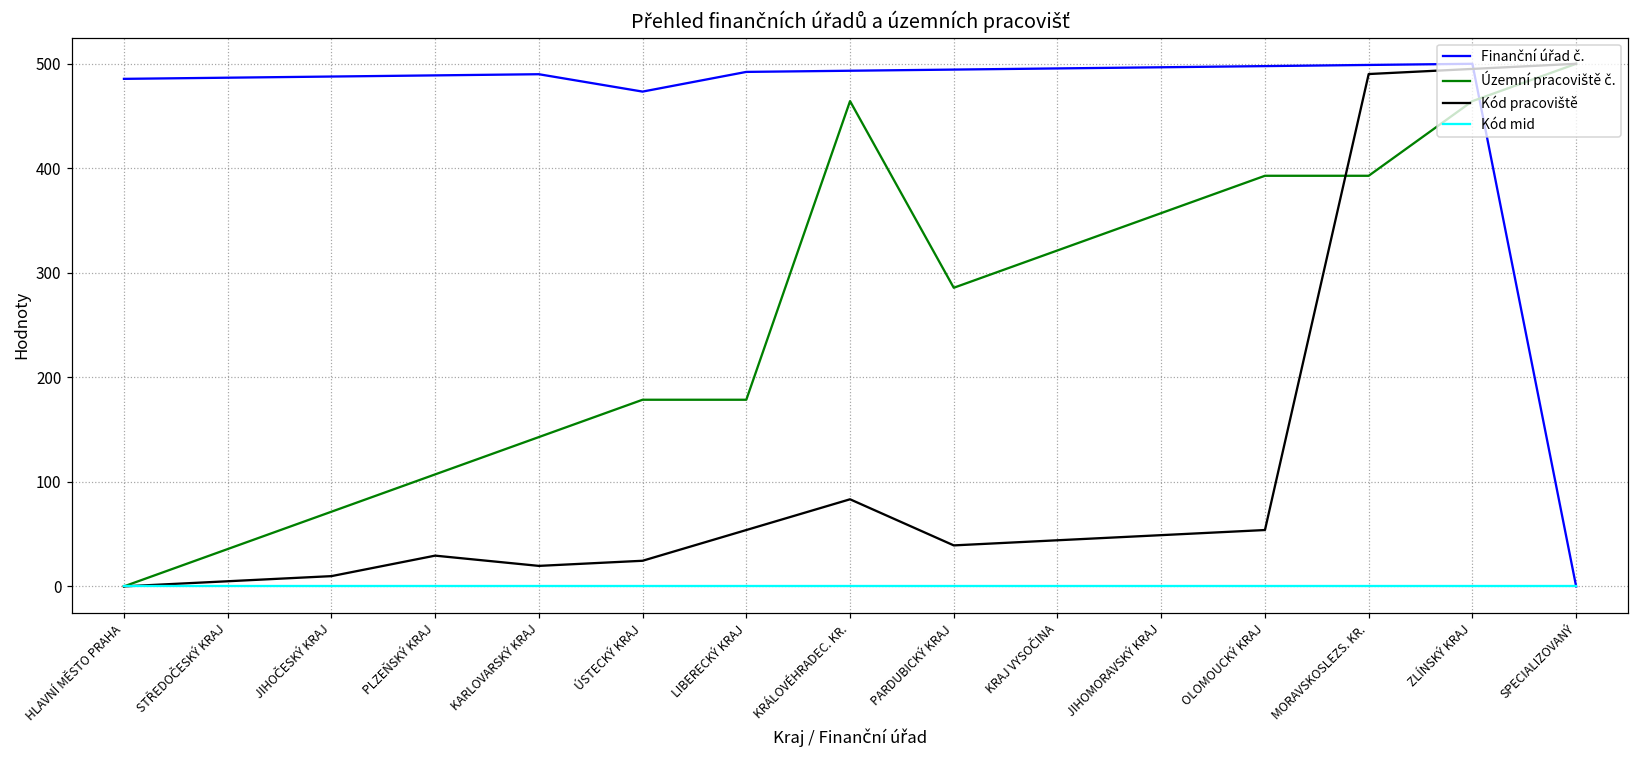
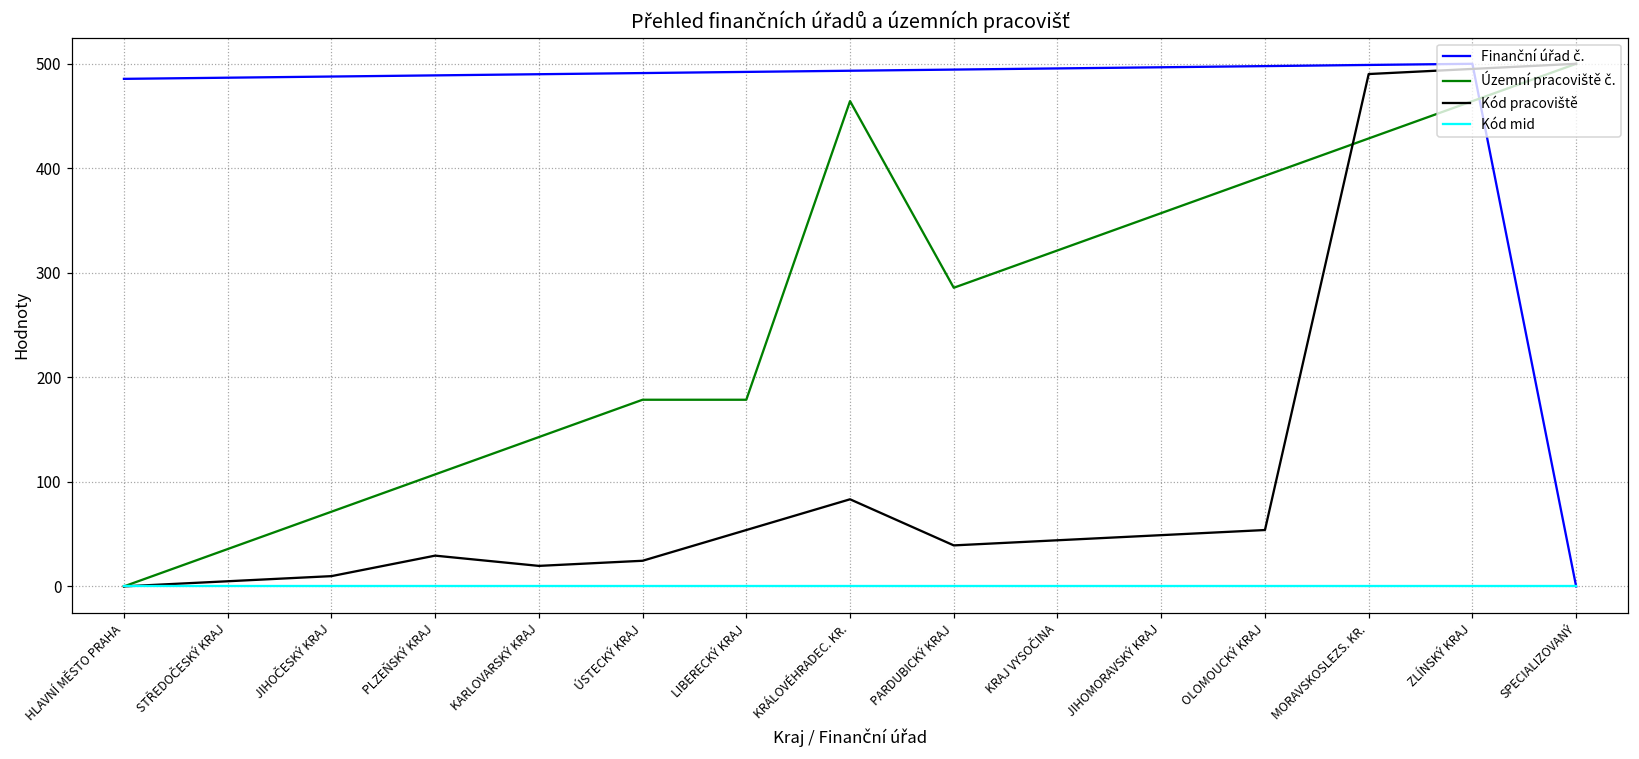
  {
    "Finanční úřad č.": {
      "HLAVNÍ MĚSTO PRAHA": 490,
      "STŘEDOČESKÝ KRAJ": 490,
      "JIHOČESKÝ KRAJ": 490,
      "PLZEŇSKÝ KRAJ": 490,
      "KARLOVARSKÝ KRAJ": 490,
-     "ÚSTECKÝ KRAJ": 470,
+     "ÚSTECKÝ KRAJ": 490,
      "LIBERECKÝ KRAJ": 490,
      "KRÁLOVÉHRADEC. KR.": 490,
      "PARDUBICKÝ KRAJ": 490,
      "KRAJ VYSOČINA": 500,
      "JIHOMORAVSKÝ KRAJ": 500,
      "OLOMOUCKÝ KRAJ": 500,
      "MORAVSKOSLEZS. KR.": 500
    },
    "Územní pracoviště č.": {
      "STŘEDOČESKÝ KRAJ": 40,
      "JIHOČESKÝ KRAJ": 70,
      "PLZEŇSKÝ KRAJ": 110,
      "KARLOVARSKÝ KRAJ": 140,
      "ÚSTECKÝ KRAJ": 180,
      "LIBERECKÝ KRAJ": 180,
      "KRÁLOVÉHRADEC. KR.": 460,
      "PARDUBICKÝ KRAJ": 290,
      "KRAJ VYSOČINA": 320,
      "JIHOMORAVSKÝ KRAJ": 360,
      "OLOMOUCKÝ KRAJ": 390,
-     "MORAVSKOSLEZS. KR.": 390
+     "MORAVSKOSLEZS. KR.": 430
    },
    "Kód pracoviště": {
      "STŘEDOČESKÝ KRAJ": 0,
      "JIHOČESKÝ KRAJ": 10,
      "PLZEŇSKÝ KRAJ": 30,
      "KARLOVARSKÝ KRAJ": 20,
      "ÚSTECKÝ KRAJ": 20,
      "LIBERECKÝ KRAJ": 50,
      "KRÁLOVÉHRADEC. KR.": 80,
      "PARDUBICKÝ KRAJ": 40,
      "KRAJ VYSOČINA": 40,
      "JIHOMORAVSKÝ KRAJ": 50,
      "OLOMOUCKÝ KRAJ": 50,
      "MORAVSKOSLEZS. KR.": 490
    },
    "Kód mid": {
      "STŘEDOČESKÝ KRAJ": 0,
      "JIHOČESKÝ KRAJ": 0,
      "PLZEŇSKÝ KRAJ": 0,
      "KARLOVARSKÝ KRAJ": 0,
      "ÚSTECKÝ KRAJ": 0,
      "LIBERECKÝ KRAJ": 0,
      "KRÁLOVÉHRADEC. KR.": 0,
      "PARDUBICKÝ KRAJ": 0,
      "KRAJ VYSOČINA": 0,
      "JIHOMORAVSKÝ KRAJ": 0,
      "OLOMOUCKÝ KRAJ": 0,
      "MORAVSKOSLEZS. KR.": 0,
      "ZLÍNSKÝ KRAJ": 0
    }
  }
